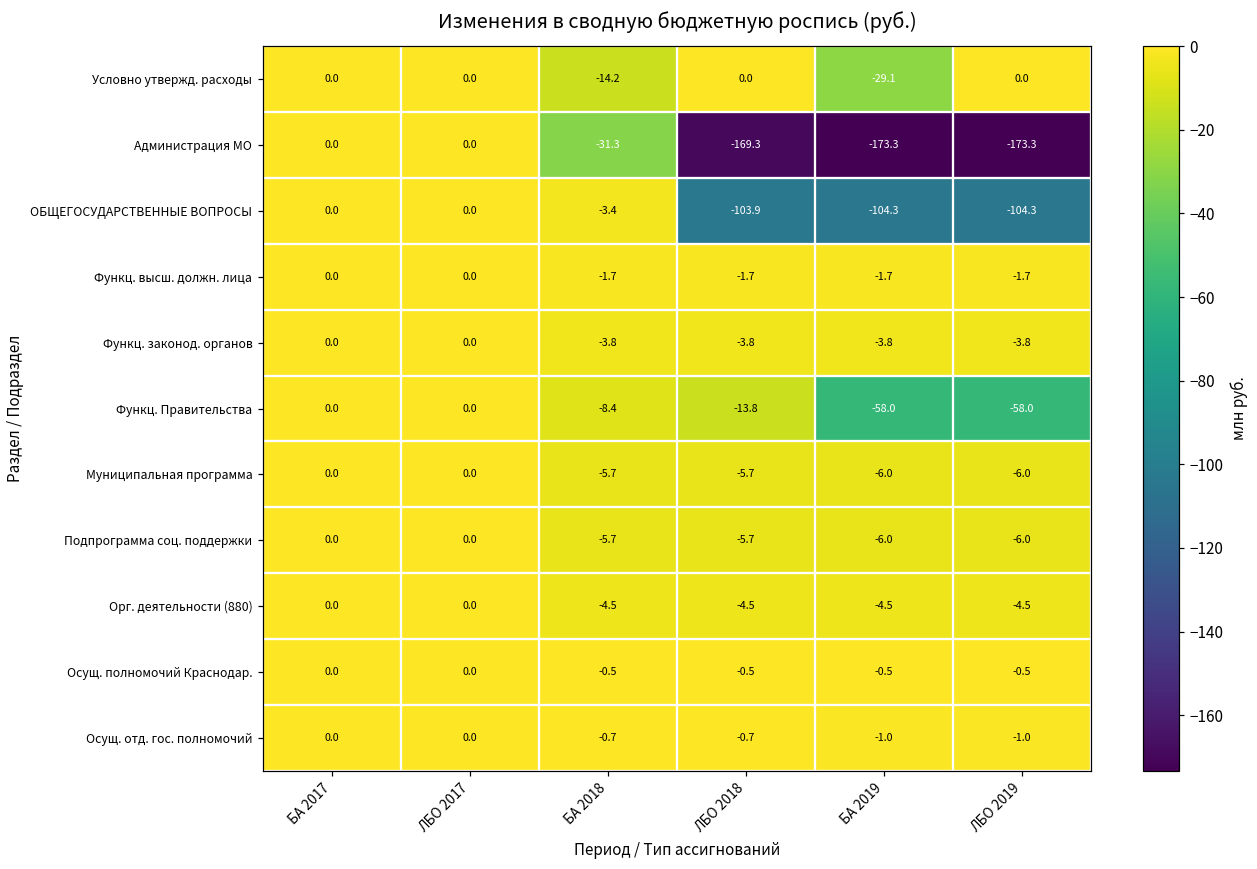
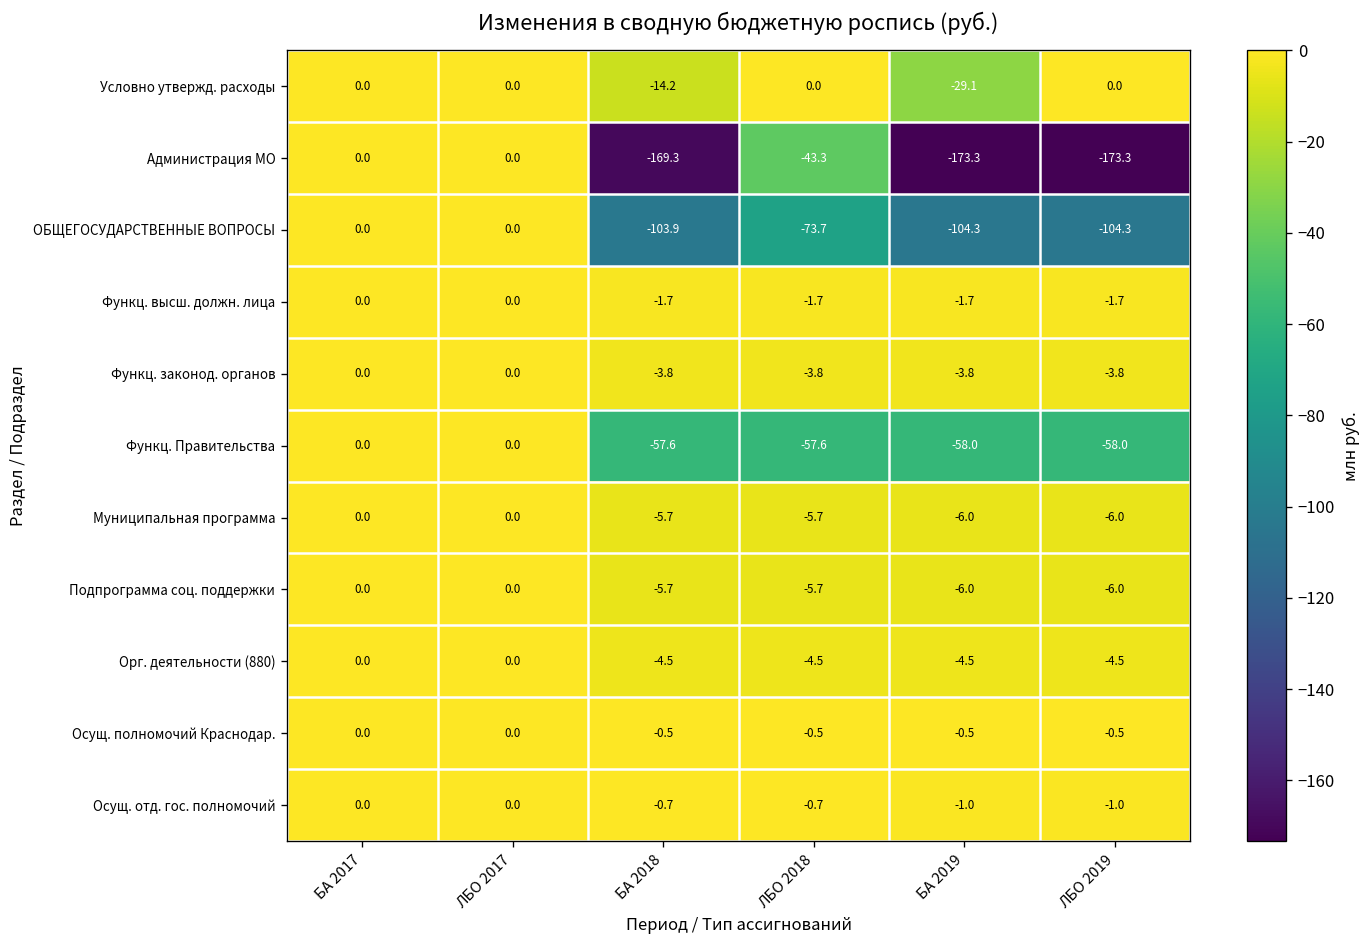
  {
    "Условно утвержд. расходы": {
      "БА 2017": 0.0,
      "ЛБО 2017": 0.0,
      "БА 2018": -14.2,
      "ЛБО 2018": 0.0,
      "БА 2019": -29.1,
      "ЛБО 2019": 0.0
    },
    "Администрация МО": {
      "БА 2017": 0.0,
      "ЛБО 2017": 0.0,
-     "БА 2018": -31.3,
-     "ЛБО 2018": -169.3,
+     "БА 2018": -169.3,
+     "ЛБО 2018": -43.3,
      "БА 2019": -173.3,
      "ЛБО 2019": -173.3
    },
    "ОБЩЕГОСУДАРСТВЕННЫЕ ВОПРОСЫ": {
      "БА 2017": 0.0,
      "ЛБО 2017": 0.0,
-     "БА 2018": -3.4,
-     "ЛБО 2018": -103.9,
+     "БА 2018": -103.9,
+     "ЛБО 2018": -73.7,
      "БА 2019": -104.3,
      "ЛБО 2019": -104.3
    },
    "Функц. высш. должн. лица": {
      "БА 2017": 0.0,
      "ЛБО 2017": 0.0,
      "БА 2018": -1.7,
      "ЛБО 2018": -1.7,
      "БА 2019": -1.7,
      "ЛБО 2019": -1.7
    },
    "Функц. законод. органов": {
      "БА 2017": 0.0,
      "ЛБО 2017": 0.0,
      "БА 2018": -3.8,
      "ЛБО 2018": -3.8,
      "БА 2019": -3.8,
      "ЛБО 2019": -3.8
    },
    "Функц. Правительства": {
      "БА 2017": 0.0,
      "ЛБО 2017": 0.0,
-     "БА 2018": -8.4,
-     "ЛБО 2018": -13.8,
+     "БА 2018": -57.6,
+     "ЛБО 2018": -57.6,
      "БА 2019": -58.0,
      "ЛБО 2019": -58.0
    },
    "Муниципальная программа": {
      "БА 2017": 0.0,
      "ЛБО 2017": 0.0,
      "БА 2018": -5.7,
      "ЛБО 2018": -5.7,
      "БА 2019": -6.0,
      "ЛБО 2019": -6.0
    },
    "Подпрограмма соц. поддержки": {
      "БА 2017": 0.0,
      "ЛБО 2017": 0.0,
      "БА 2018": -5.7,
      "ЛБО 2018": -5.7,
      "БА 2019": -6.0,
      "ЛБО 2019": -6.0
    },
    "Орг. деятельности (880)": {
      "БА 2017": 0.0,
      "ЛБО 2017": 0.0,
      "БА 2018": -4.5,
      "ЛБО 2018": -4.5,
      "БА 2019": -4.5,
      "ЛБО 2019": -4.5
    },
    "Осущ. полномочий Краснодар.": {
      "БА 2017": 0.0,
      "ЛБО 2017": 0.0,
      "БА 2018": -0.5,
      "ЛБО 2018": -0.5,
      "БА 2019": -0.5,
      "ЛБО 2019": -0.5
    },
    "Осущ. отд. гос. полномочий": {
      "БА 2017": 0.0,
      "ЛБО 2017": 0.0,
      "БА 2018": -0.7,
      "ЛБО 2018": -0.7,
      "БА 2019": -1.0,
      "ЛБО 2019": -1.0
    }
  }
